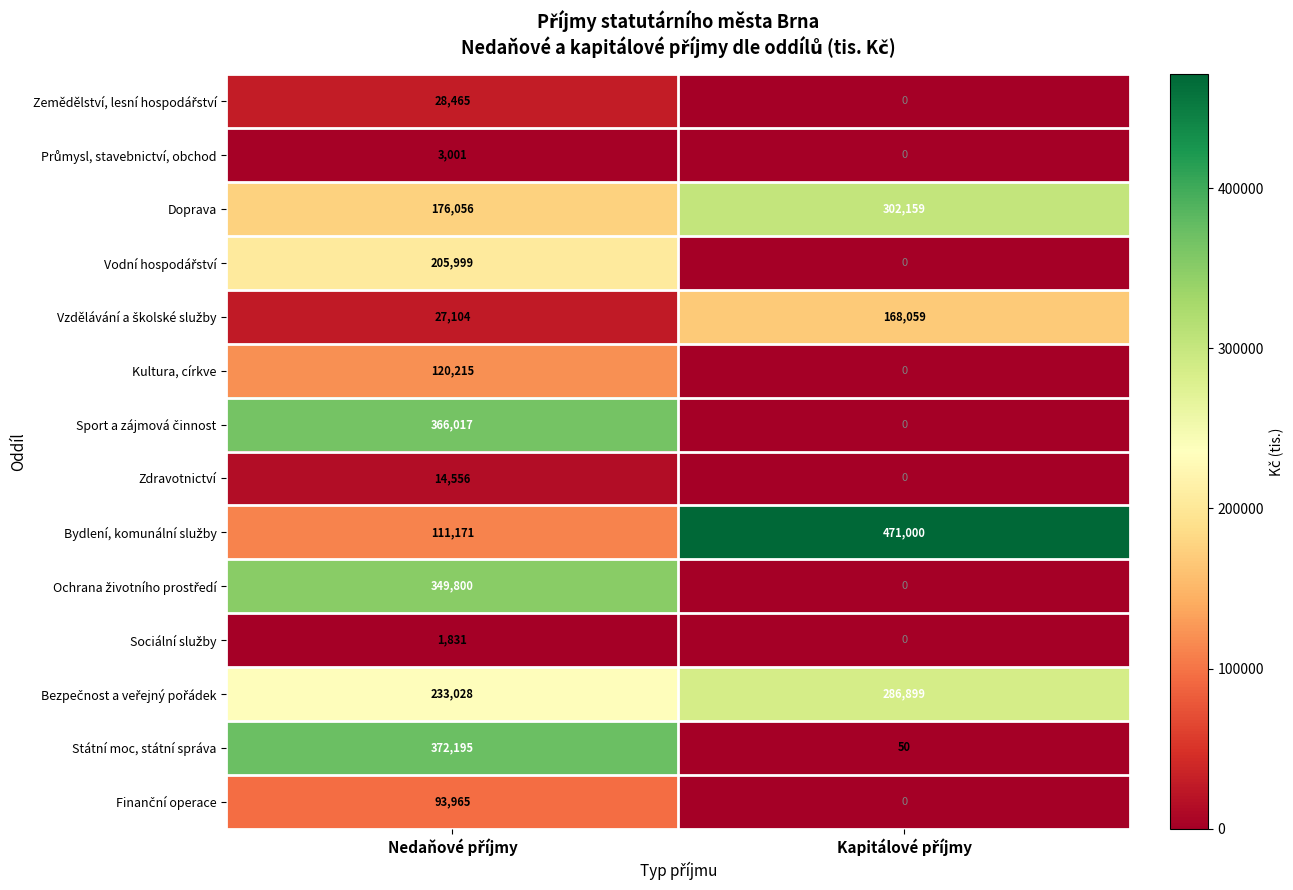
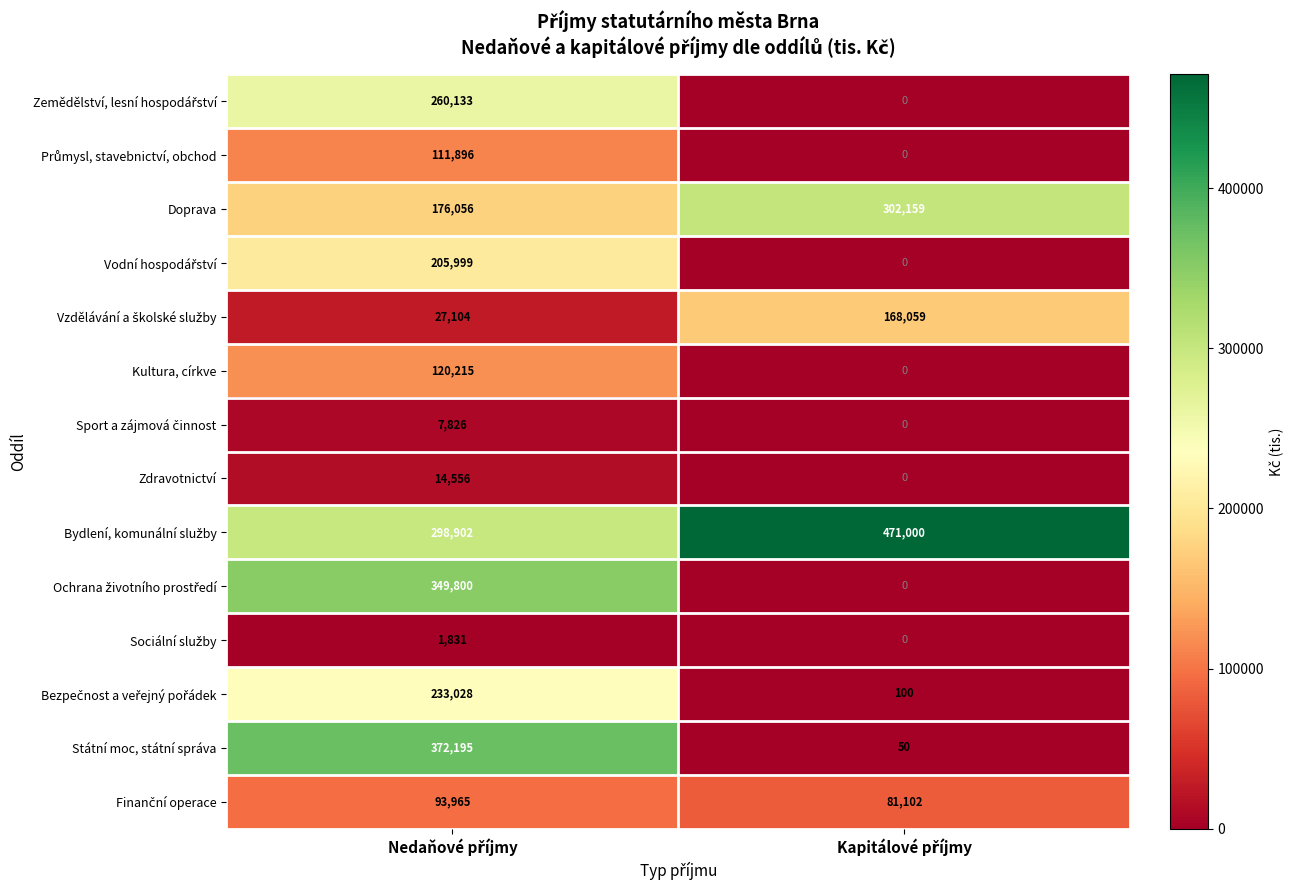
  {
    "Zemědělství, lesní hospodářství": {
-     "Nedaňové příjmy": "28,465",
+     "Nedaňové příjmy": "260,133",
      "Kapitálové příjmy": "0"
    },
    "Průmysl, stavebnictví, obchod": {
-     "Nedaňové příjmy": "3,001",
+     "Nedaňové příjmy": "111,896",
      "Kapitálové příjmy": "0"
    },
    "Doprava": {
      "Nedaňové příjmy": "176,056",
      "Kapitálové příjmy": "302,159"
    },
    "Vodní hospodářství": {
      "Nedaňové příjmy": "205,999",
      "Kapitálové příjmy": "0"
    },
    "Vzdělávání a školské služby": {
      "Nedaňové příjmy": "27,104",
      "Kapitálové příjmy": "168,059"
    },
    "Kultura, církve": {
      "Nedaňové příjmy": "120,215",
      "Kapitálové příjmy": "0"
    },
    "Sport a zájmová činnost": {
-     "Nedaňové příjmy": "366,017",
+     "Nedaňové příjmy": "7,826",
      "Kapitálové příjmy": "0"
    },
    "Zdravotnictví": {
      "Nedaňové příjmy": "14,556",
      "Kapitálové příjmy": "0"
    },
    "Bydlení, komunální služby": {
-     "Nedaňové příjmy": "111,171",
+     "Nedaňové příjmy": "298,902",
      "Kapitálové příjmy": "471,000"
    },
    "Ochrana životního prostředí": {
      "Nedaňové příjmy": "349,800",
      "Kapitálové příjmy": "0"
    },
    "Sociální služby": {
      "Nedaňové příjmy": "1,831",
      "Kapitálové příjmy": "0"
    },
    "Bezpečnost a veřejný pořádek": {
      "Nedaňové příjmy": "233,028",
-     "Kapitálové příjmy": "286,899"
+     "Kapitálové příjmy": "100"
    },
    "Státní moc, státní správa": {
      "Nedaňové příjmy": "372,195",
      "Kapitálové příjmy": "50"
    },
    "Finanční operace": {
      "Nedaňové příjmy": "93,965",
-     "Kapitálové příjmy": "0"
+     "Kapitálové příjmy": "81,102"
    }
  }
